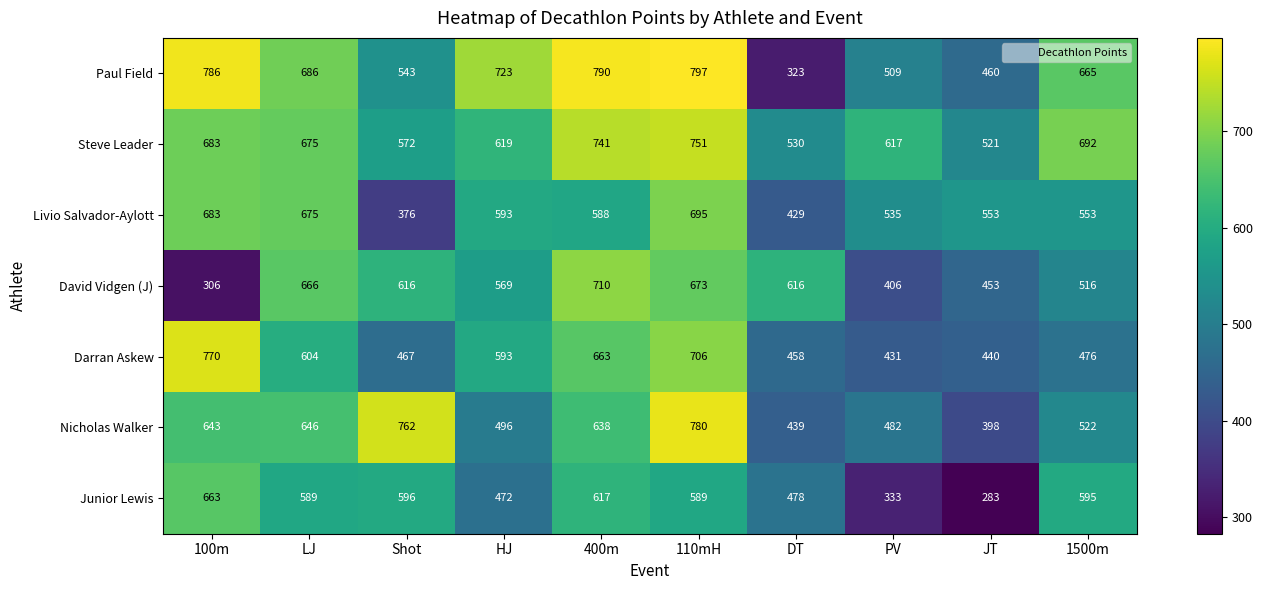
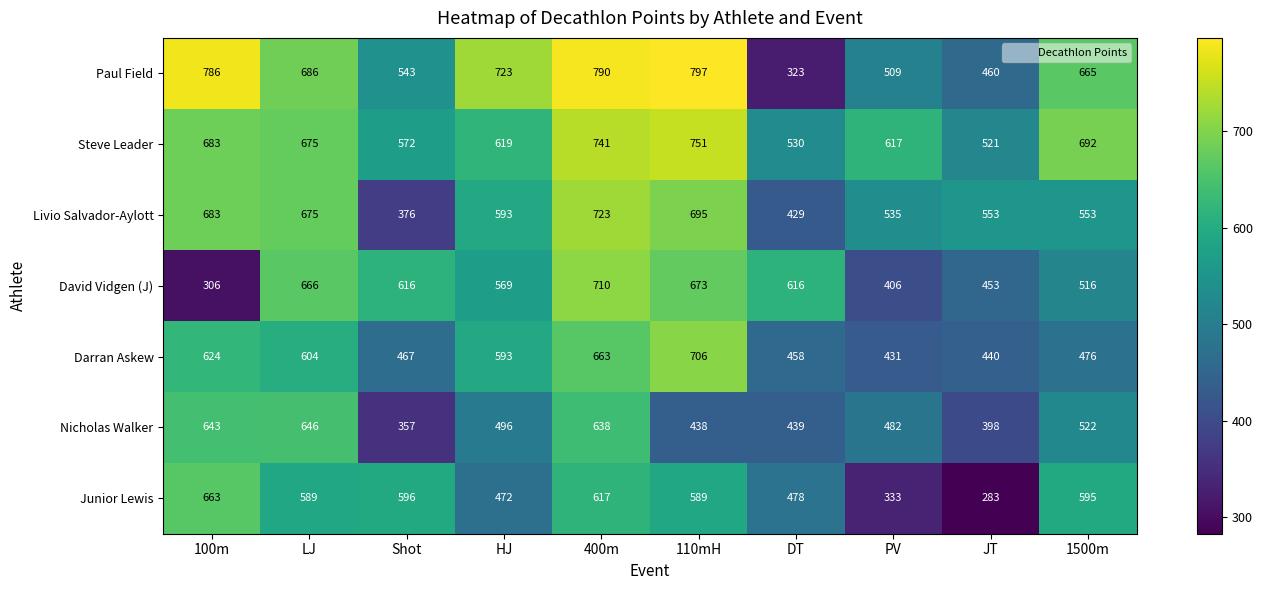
  {
    "Paul Field": {
      "100m": 786,
      "LJ": 686,
      "Shot": 543,
      "HJ": 723,
      "400m": 790,
      "110mH": 797,
      "DT": 323,
      "PV": 509,
      "JT": 460,
      "1500m": 665
    },
    "Steve Leader": {
      "100m": 683,
      "LJ": 675,
      "Shot": 572,
      "HJ": 619,
      "400m": 741,
      "110mH": 751,
      "DT": 530,
      "PV": 617,
      "JT": 521,
      "1500m": 692
    },
    "Livio Salvador-Aylott": {
      "100m": 683,
      "LJ": 675,
      "Shot": 376,
      "HJ": 593,
-     "400m": 588,
+     "400m": 723,
      "110mH": 695,
      "DT": 429,
      "PV": 535,
      "JT": 553,
      "1500m": 553
    },
    "David Vidgen (J)": {
      "100m": 306,
      "LJ": 666,
      "Shot": 616,
      "HJ": 569,
      "400m": 710,
      "110mH": 673,
      "DT": 616,
      "PV": 406,
      "JT": 453,
      "1500m": 516
    },
    "Darran Askew": {
-     "100m": 770,
+     "100m": 624,
      "LJ": 604,
      "Shot": 467,
      "HJ": 593,
      "400m": 663,
      "110mH": 706,
      "DT": 458,
      "PV": 431,
      "JT": 440,
      "1500m": 476
    },
    "Nicholas Walker": {
      "100m": 643,
      "LJ": 646,
-     "Shot": 762,
+     "Shot": 357,
      "HJ": 496,
      "400m": 638,
-     "110mH": 780,
+     "110mH": 438,
      "DT": 439,
      "PV": 482,
      "JT": 398,
      "1500m": 522
    },
    "Junior Lewis": {
      "100m": 663,
      "LJ": 589,
      "Shot": 596,
      "HJ": 472,
      "400m": 617,
      "110mH": 589,
      "DT": 478,
      "PV": 333,
      "JT": 283,
      "1500m": 595
    }
  }
